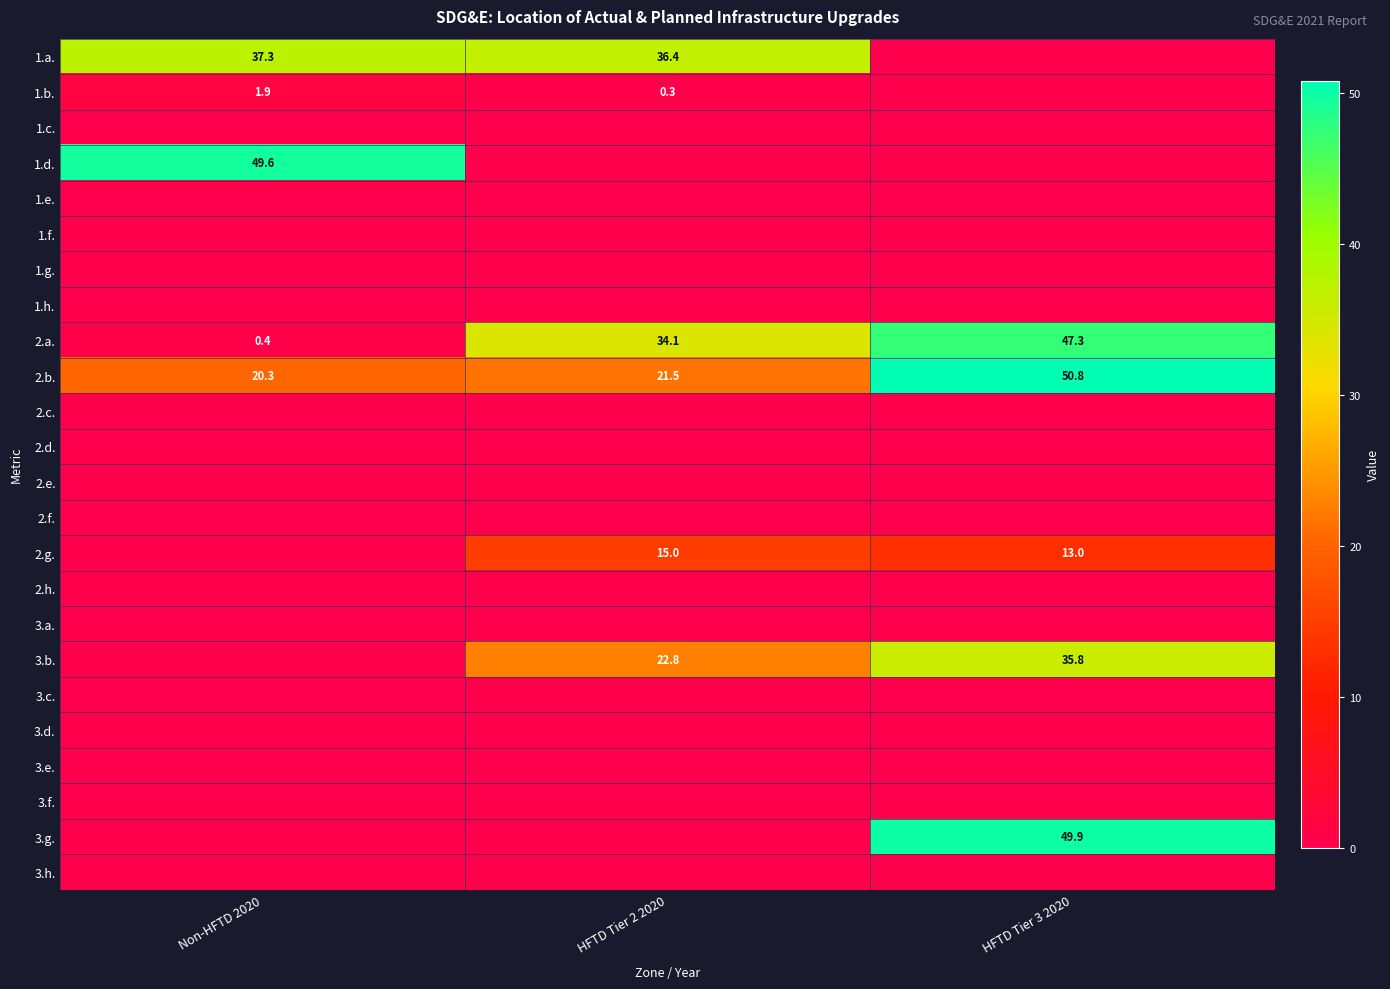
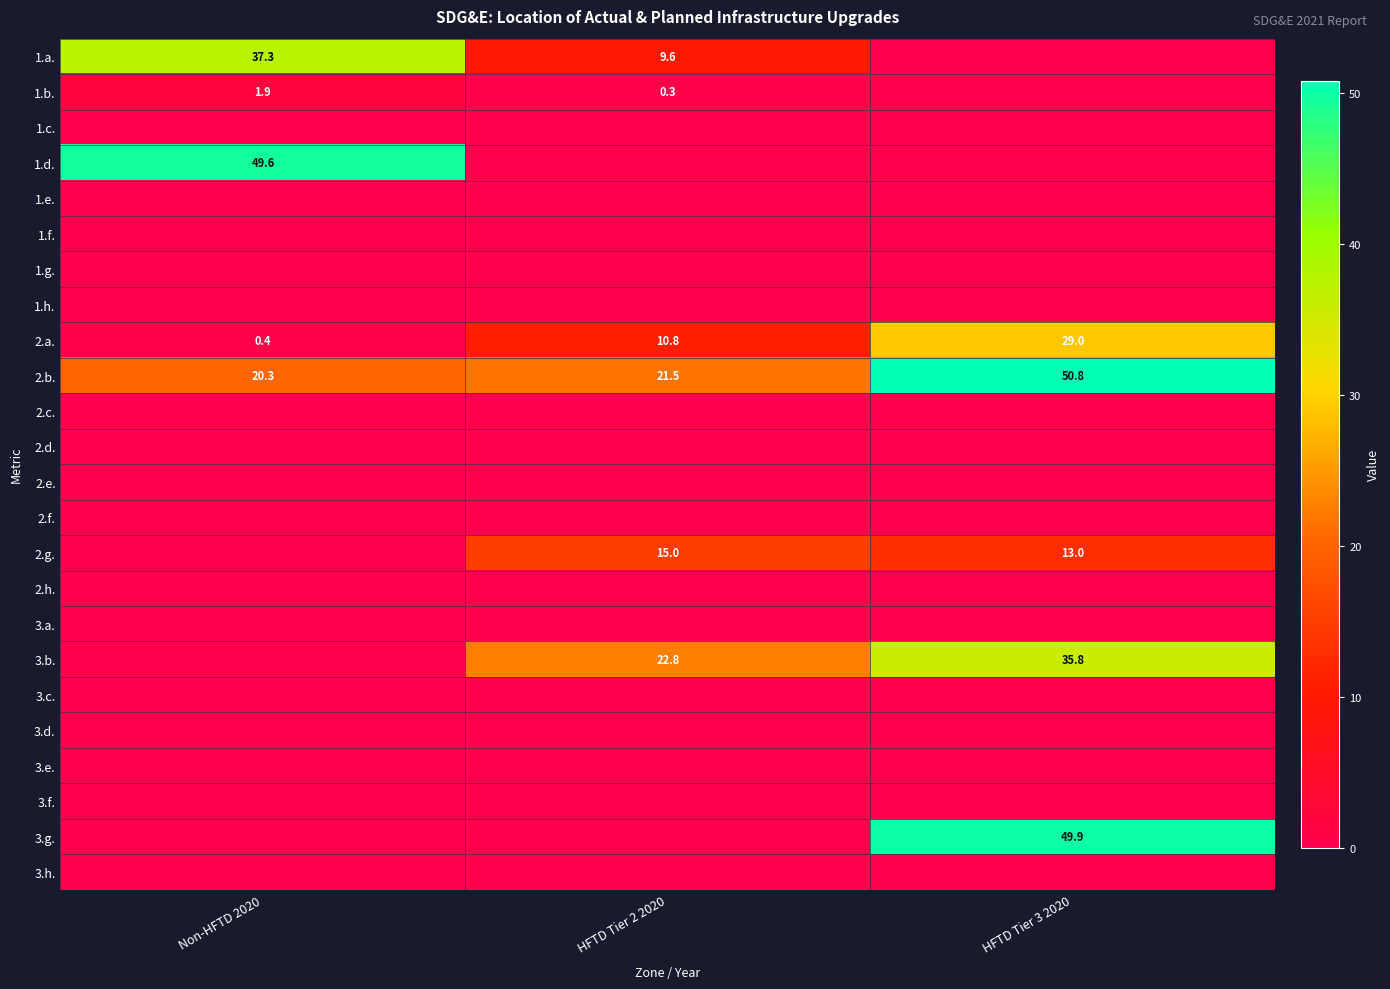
  {
    "1.a.": {
      "Non-HFTD 2020": 37.3,
-     "HFTD Tier 2 2020": 36.4
+     "HFTD Tier 2 2020": 9.6
    },
    "1.b.": {
      "Non-HFTD 2020": 1.9,
      "HFTD Tier 2 2020": 0.3
    },
    "1.d.": {
      "Non-HFTD 2020": 49.6
    },
    "2.a.": {
      "Non-HFTD 2020": 0.4,
-     "HFTD Tier 2 2020": 34.1,
-     "HFTD Tier 3 2020": 47.3
+     "HFTD Tier 2 2020": 10.8,
+     "HFTD Tier 3 2020": 29.0
    },
    "2.b.": {
      "Non-HFTD 2020": 20.3,
      "HFTD Tier 2 2020": 21.5,
      "HFTD Tier 3 2020": 50.8
    },
    "2.g.": {
      "HFTD Tier 2 2020": 15.0,
      "HFTD Tier 3 2020": 13.0
    },
    "3.b.": {
      "HFTD Tier 2 2020": 22.8,
      "HFTD Tier 3 2020": 35.8
    },
    "3.g.": {
      "HFTD Tier 3 2020": 49.9
    }
  }
